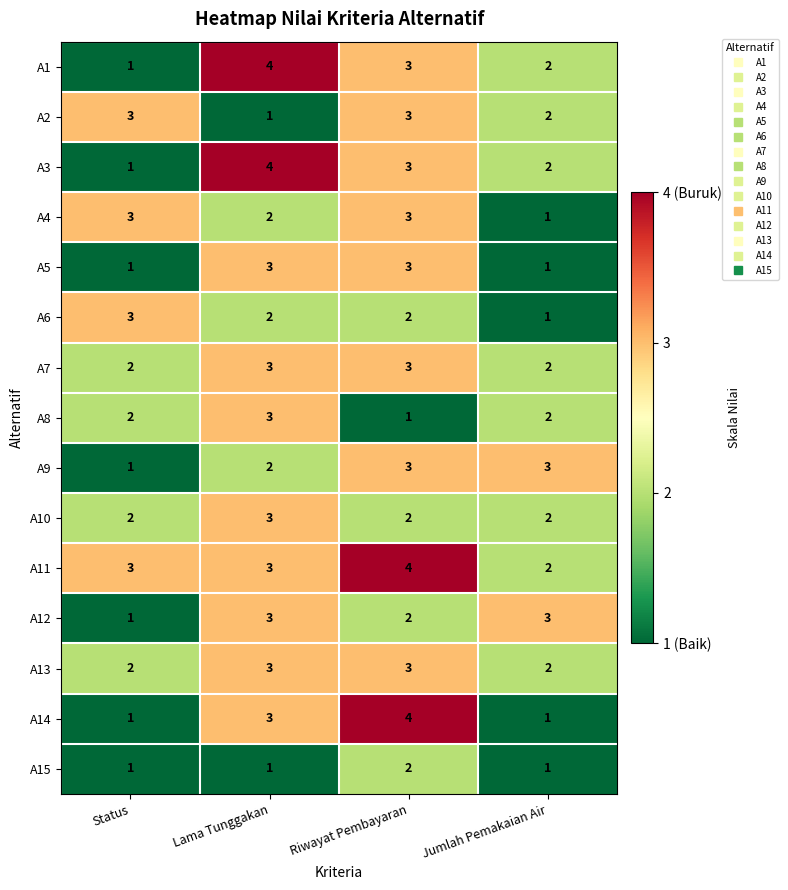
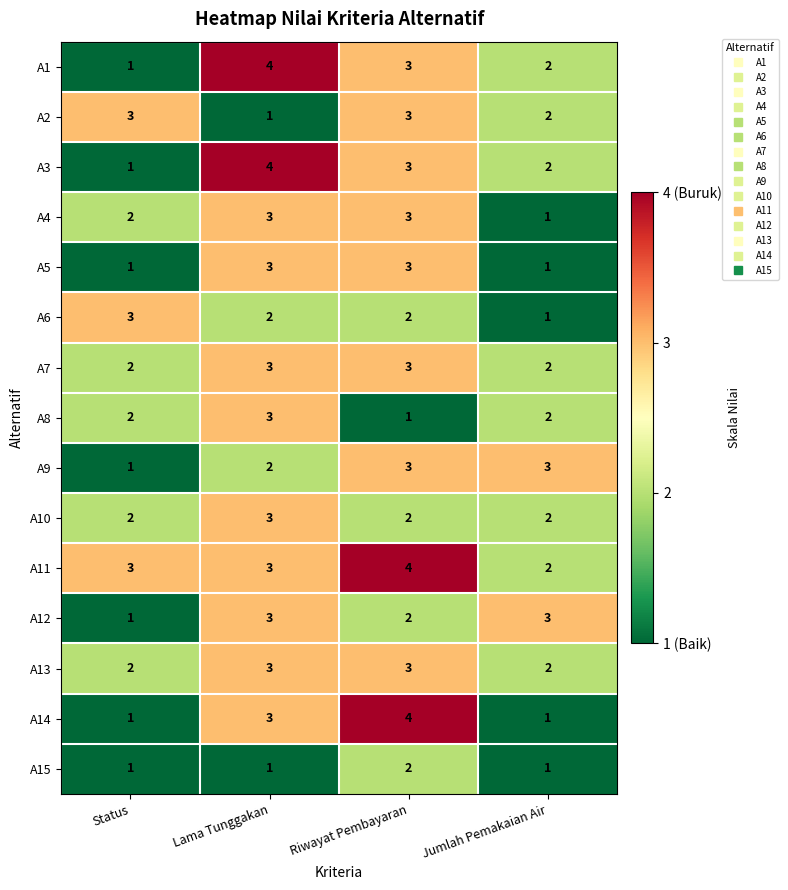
  {
    "A1": {
      "Status": 1,
      "Lama Tunggakan": 4,
      "Riwayat Pembayaran": 3,
      "Jumlah Pemakaian Air": 2
    },
    "A2": {
      "Status": 3,
      "Lama Tunggakan": 1,
      "Riwayat Pembayaran": 3,
      "Jumlah Pemakaian Air": 2
    },
    "A3": {
      "Status": 1,
      "Lama Tunggakan": 4,
      "Riwayat Pembayaran": 3,
      "Jumlah Pemakaian Air": 2
    },
    "A4": {
-     "Status": 3,
-     "Lama Tunggakan": 2,
+     "Status": 2,
+     "Lama Tunggakan": 3,
      "Riwayat Pembayaran": 3,
      "Jumlah Pemakaian Air": 1
    },
    "A5": {
      "Status": 1,
      "Lama Tunggakan": 3,
      "Riwayat Pembayaran": 3,
      "Jumlah Pemakaian Air": 1
    },
    "A6": {
      "Status": 3,
      "Lama Tunggakan": 2,
      "Riwayat Pembayaran": 2,
      "Jumlah Pemakaian Air": 1
    },
    "A7": {
      "Status": 2,
      "Lama Tunggakan": 3,
      "Riwayat Pembayaran": 3,
      "Jumlah Pemakaian Air": 2
    },
    "A8": {
      "Status": 2,
      "Lama Tunggakan": 3,
      "Riwayat Pembayaran": 1,
      "Jumlah Pemakaian Air": 2
    },
    "A9": {
      "Status": 1,
      "Lama Tunggakan": 2,
      "Riwayat Pembayaran": 3,
      "Jumlah Pemakaian Air": 3
    },
    "A10": {
      "Status": 2,
      "Lama Tunggakan": 3,
      "Riwayat Pembayaran": 2,
      "Jumlah Pemakaian Air": 2
    },
    "A11": {
      "Status": 3,
      "Lama Tunggakan": 3,
      "Riwayat Pembayaran": 4,
      "Jumlah Pemakaian Air": 2
    },
    "A12": {
      "Status": 1,
      "Lama Tunggakan": 3,
      "Riwayat Pembayaran": 2,
      "Jumlah Pemakaian Air": 3
    },
    "A13": {
      "Status": 2,
      "Lama Tunggakan": 3,
      "Riwayat Pembayaran": 3,
      "Jumlah Pemakaian Air": 2
    },
    "A14": {
      "Status": 1,
      "Lama Tunggakan": 3,
      "Riwayat Pembayaran": 4,
      "Jumlah Pemakaian Air": 1
    },
    "A15": {
      "Status": 1,
      "Lama Tunggakan": 1,
      "Riwayat Pembayaran": 2,
      "Jumlah Pemakaian Air": 1
    }
  }
